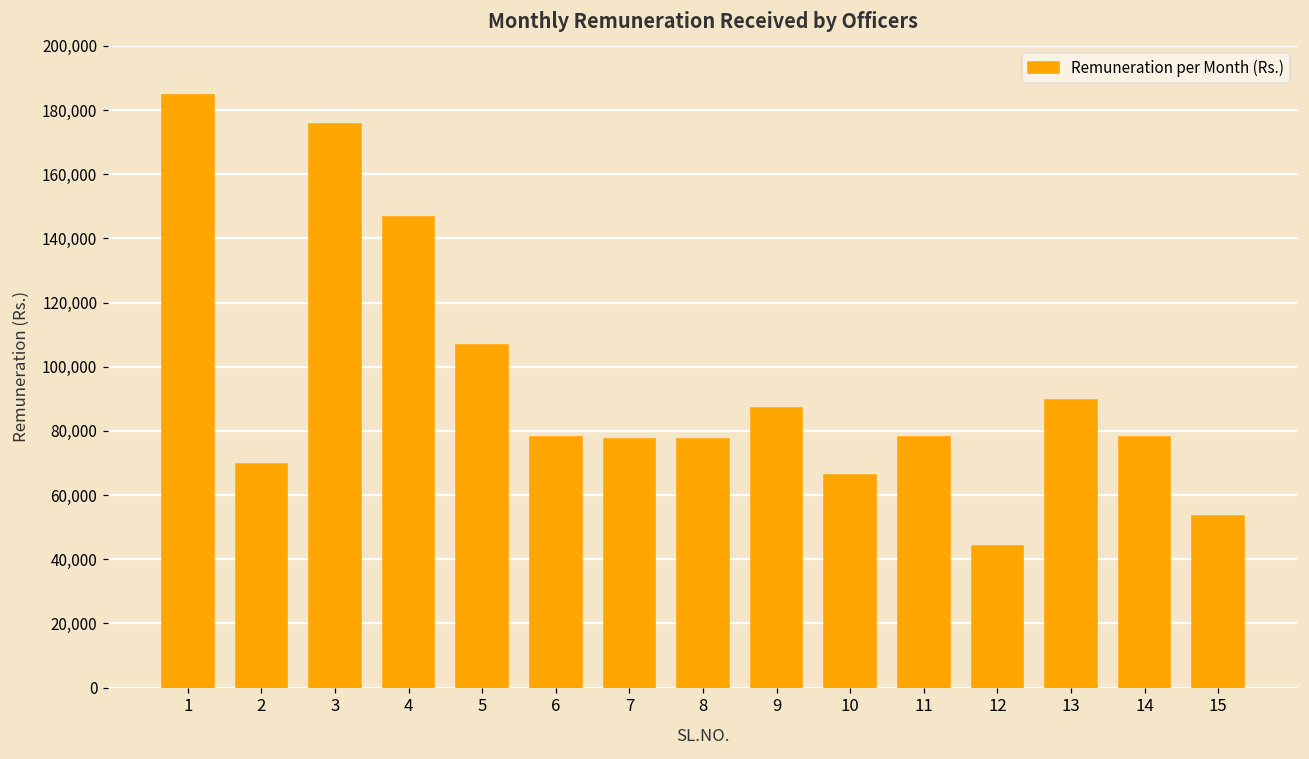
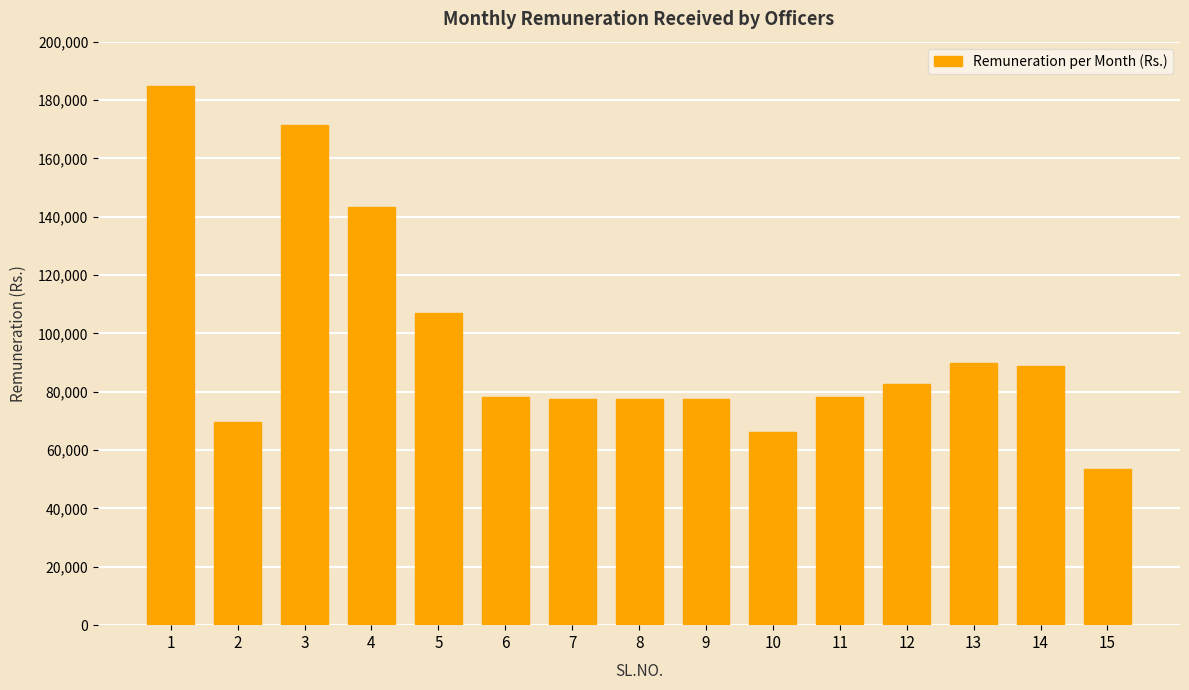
  {
    "1": "185,000",
    "2": "70,000",
-   "3": "176,000",
-   "4": "147,000",
+   "3": "171,000",
+   "4": "143,000",
    "5": "107,000",
    "6": "78,000",
    "7": "77,000",
    "8": "77,000",
-   "9": "87,000",
+   "9": "77,000",
    "10": "66,000",
    "11": "78,000",
-   "12": "44,000",
+   "12": "83,000",
    "13": "90,000",
-   "14": "78,000",
+   "14": "89,000",
    "15": "54,000"
  }
